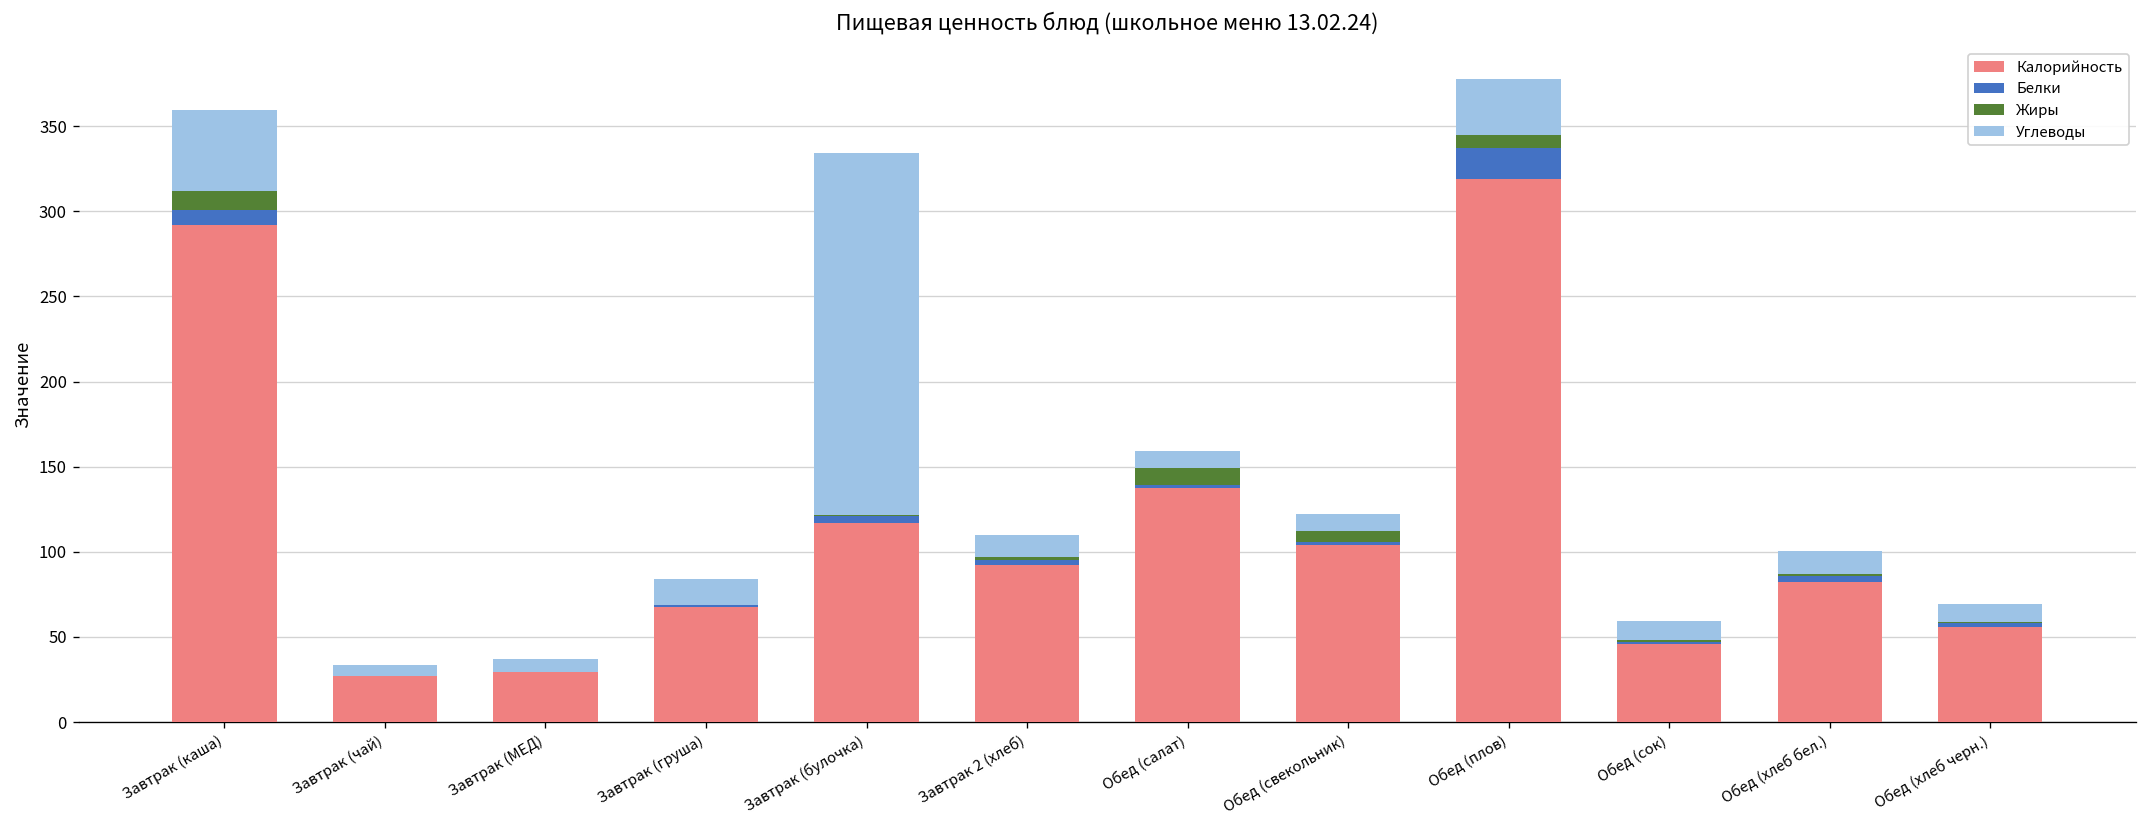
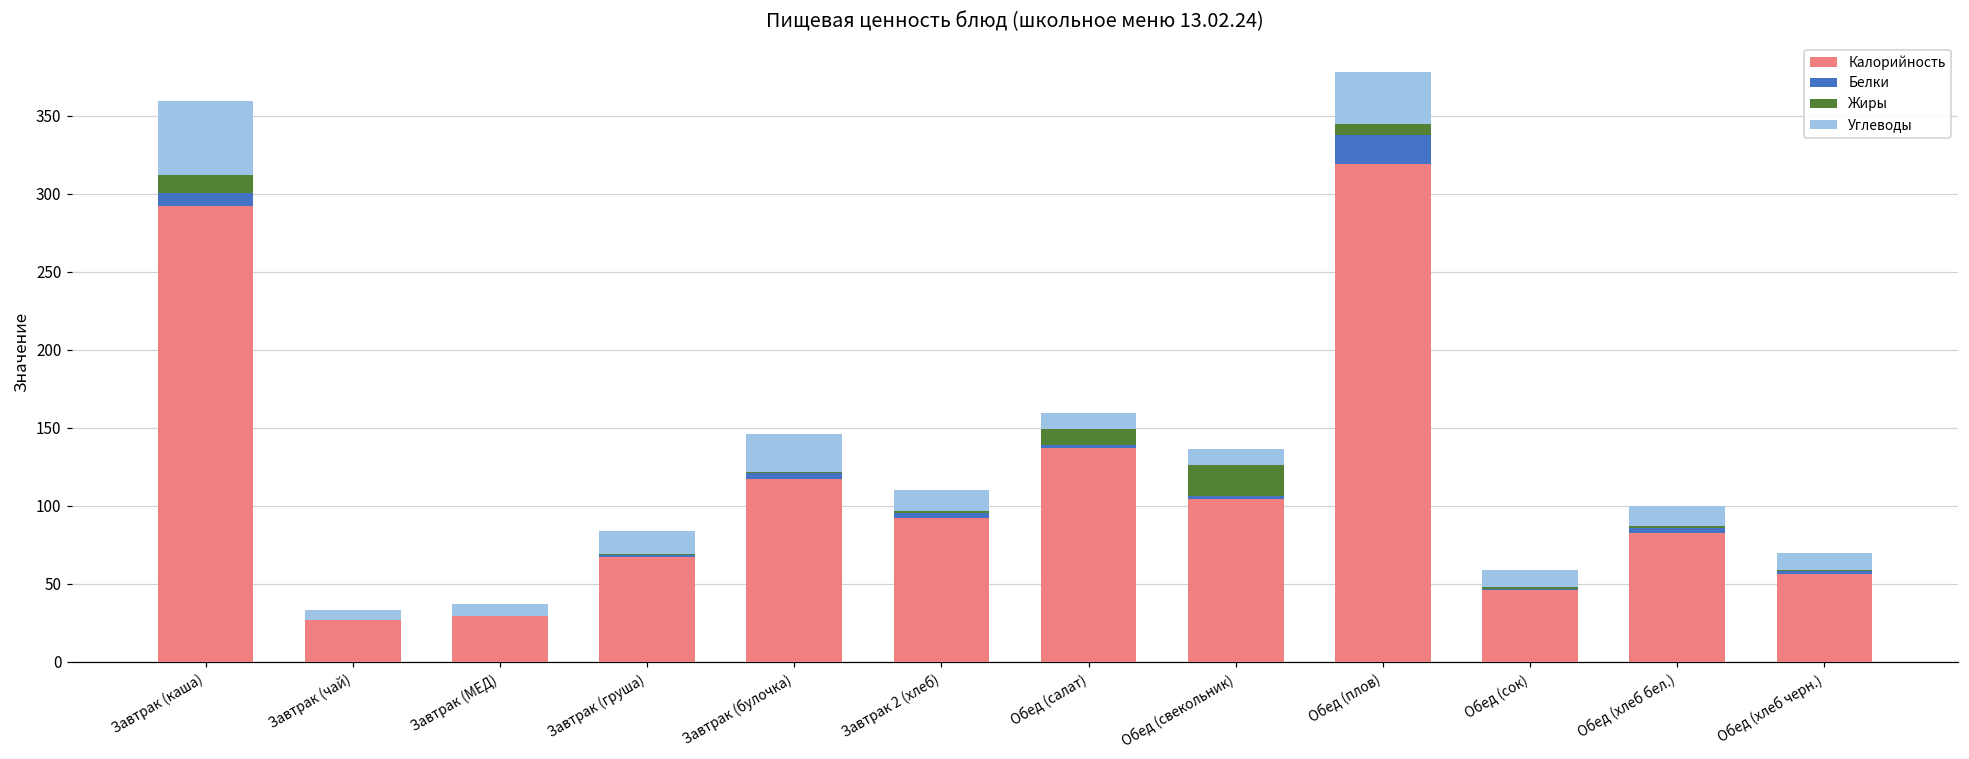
  {
    "Калорийность": {
      "Завтрак (каша)": 292,
      "Завтрак (чай)": 27,
      "Завтрак (МЕД)": 30,
      "Завтрак (груша)": 68,
      "Завтрак (булочка)": 117,
      "Завтрак 2 (хлеб)": 92,
      "Обед (салат)": 137,
      "Обед (свекольник)": 104,
      "Обед (плов)": 319,
      "Обед (сок)": 46,
      "Обед (хлеб бел.)": 83,
      "Обед (хлеб черн.)": 56
    },
    "Белки": {
      "Завтрак (каша)": 8,
      "Завтрак (булочка)": 4,
      "Завтрак 2 (хлеб)": 3,
      "Обед (свекольник)": 2,
      "Обед (плов)": 19,
      "Обед (хлеб бел.)": 3,
      "Обед (хлеб черн.)": 2
    },
    "Жиры": {
      "Завтрак (каша)": 12,
      "Завтрак (чай)": 0,
      "Завтрак (МЕД)": 0,
      "Обед (салат)": 10,
-     "Обед (свекольник)": 6,
+     "Обед (свекольник)": 20,
      "Обед (плов)": 7
    },
    "Углеводы": {
      "Завтрак (каша)": 47,
      "Завтрак (чай)": 7,
      "Завтрак (МЕД)": 7,
      "Завтрак (груша)": 15,
-     "Завтрак (булочка)": 213,
+     "Завтрак (булочка)": 25,
      "Завтрак 2 (хлеб)": 13,
      "Обед (салат)": 10,
      "Обед (свекольник)": 10,
      "Обед (плов)": 33,
      "Обед (сок)": 11,
      "Обед (хлеб бел.)": 13,
      "Обед (хлеб черн.)": 11
    }
  }
